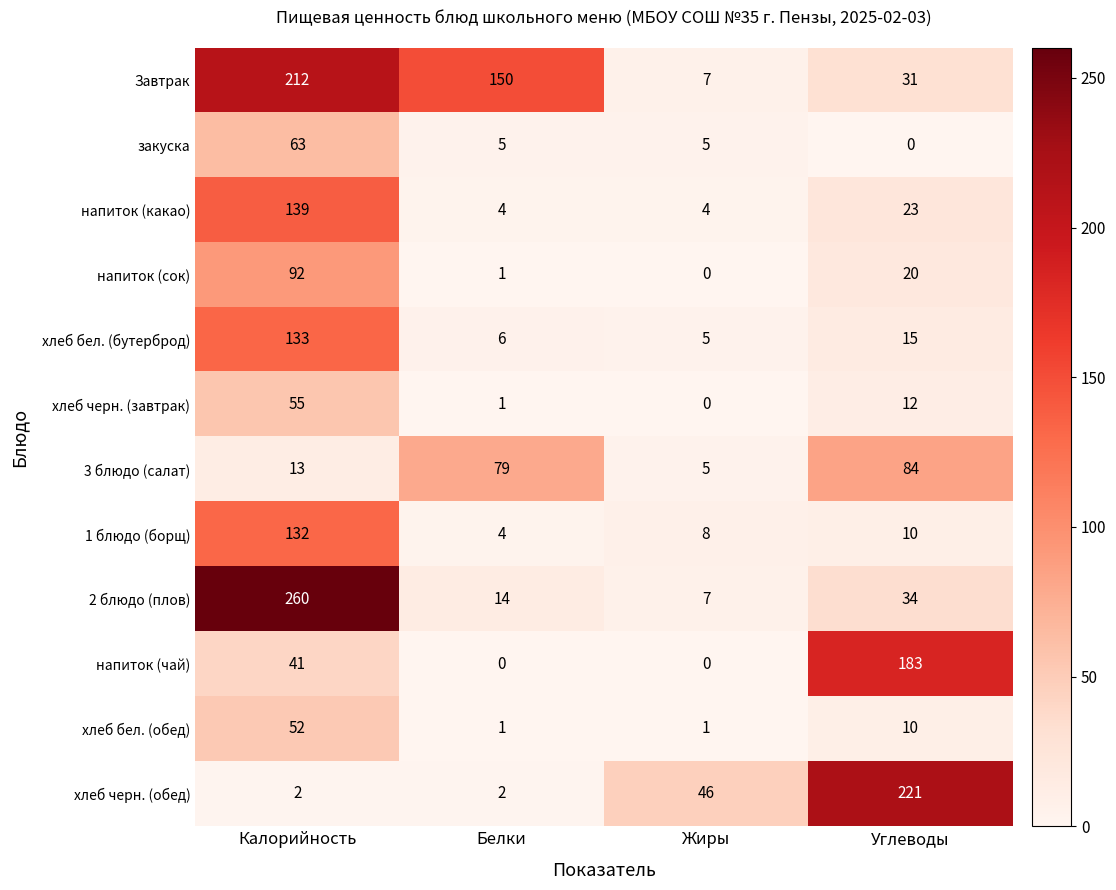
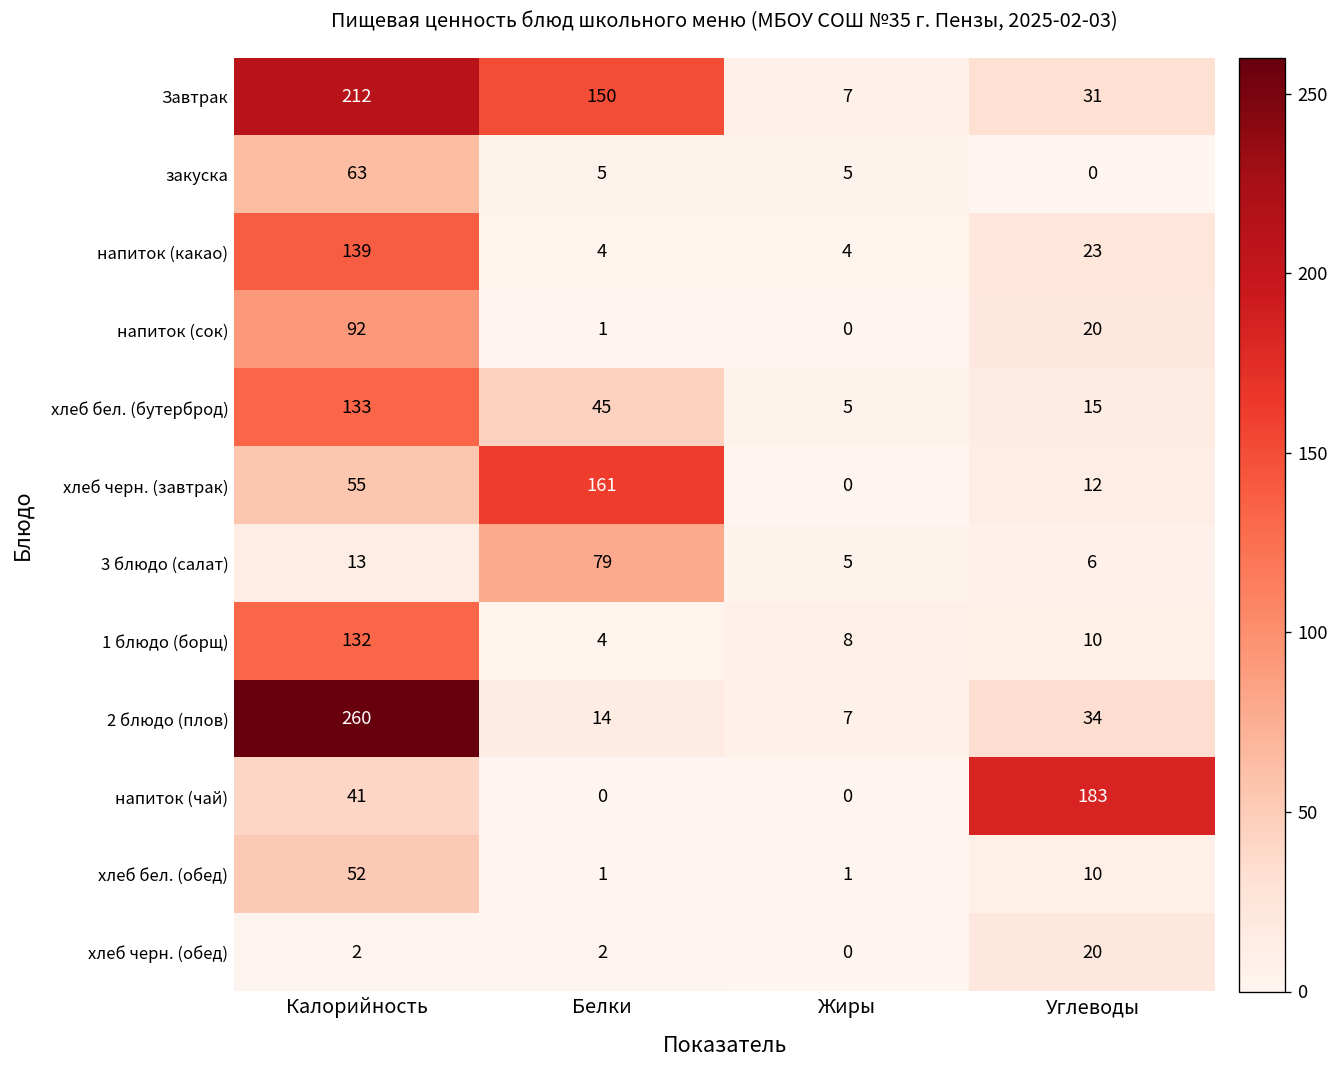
  {
    "Завтрак": {
      "Калорийность": 212,
      "Белки": 150,
      "Жиры": 7,
      "Углеводы": 31
    },
    "закуска": {
      "Калорийность": 63,
      "Белки": 5,
      "Жиры": 5,
      "Углеводы": 0
    },
    "напиток (какао)": {
      "Калорийность": 139,
      "Белки": 4,
      "Жиры": 4,
      "Углеводы": 23
    },
    "напиток (сок)": {
      "Калорийность": 92,
      "Белки": 1,
      "Жиры": 0,
      "Углеводы": 20
    },
    "хлеб бел. (бутерброд)": {
      "Калорийность": 133,
-     "Белки": 6,
+     "Белки": 45,
      "Жиры": 5,
      "Углеводы": 15
    },
    "хлеб черн. (завтрак)": {
      "Калорийность": 55,
-     "Белки": 1,
+     "Белки": 161,
      "Жиры": 0,
      "Углеводы": 12
    },
    "3 блюдо (салат)": {
      "Калорийность": 13,
      "Белки": 79,
      "Жиры": 5,
-     "Углеводы": 84
+     "Углеводы": 6
    },
    "1 блюдо (борщ)": {
      "Калорийность": 132,
      "Белки": 4,
      "Жиры": 8,
      "Углеводы": 10
    },
    "2 блюдо (плов)": {
      "Калорийность": 260,
      "Белки": 14,
      "Жиры": 7,
      "Углеводы": 34
    },
    "напиток (чай)": {
      "Калорийность": 41,
      "Белки": 0,
      "Жиры": 0,
      "Углеводы": 183
    },
    "хлеб бел. (обед)": {
      "Калорийность": 52,
      "Белки": 1,
      "Жиры": 1,
      "Углеводы": 10
    },
    "хлеб черн. (обед)": {
      "Калорийность": 2,
      "Белки": 2,
-     "Жиры": 46,
-     "Углеводы": 221
+     "Жиры": 0,
+     "Углеводы": 20
    }
  }
